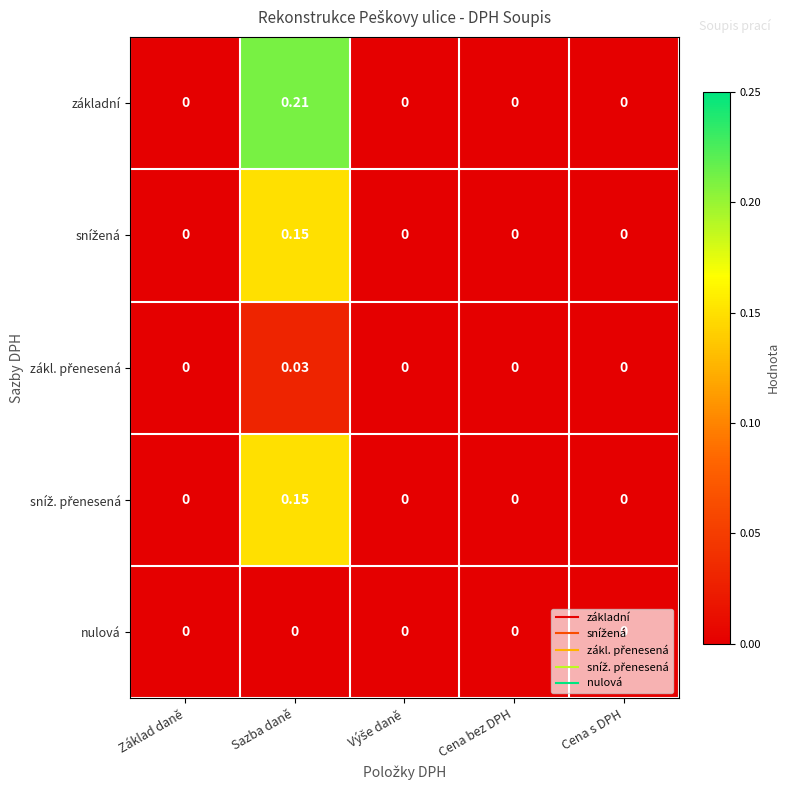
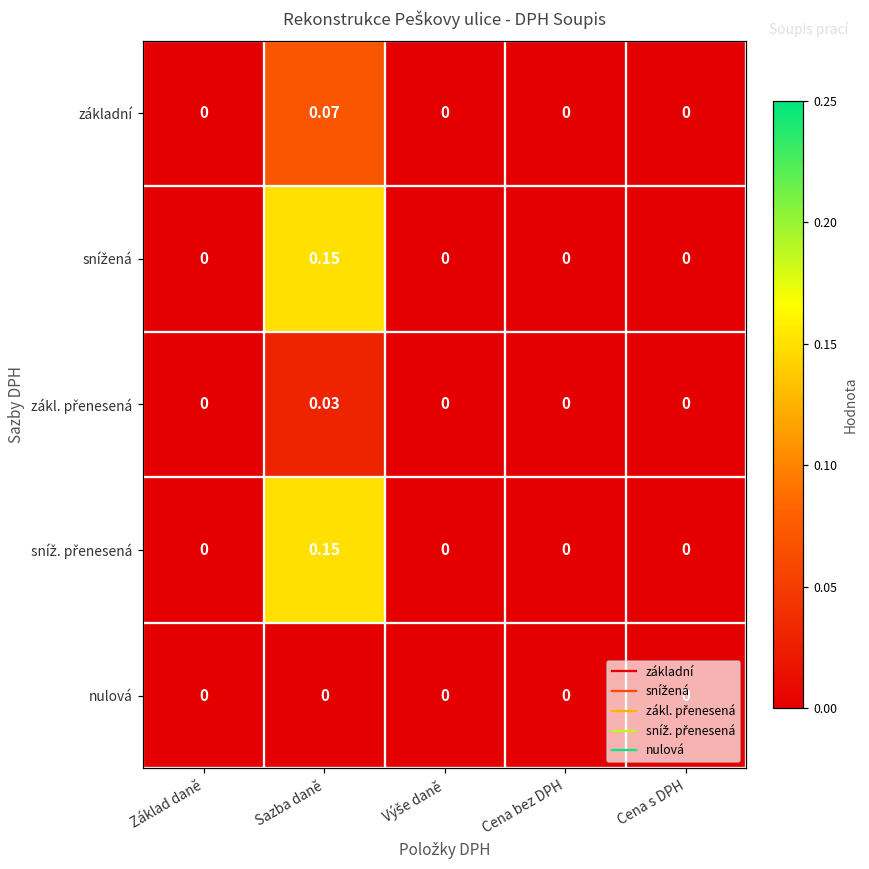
  {
    "základní": {
      "Základ daně": 0,
-     "Sazba daně": 0.21,
+     "Sazba daně": 0.07,
      "Výše daně": 0,
      "Cena bez DPH": 0,
      "Cena s DPH": 0
    },
    "snížená": {
      "Základ daně": 0,
      "Sazba daně": 0.15,
      "Výše daně": 0,
      "Cena bez DPH": 0,
      "Cena s DPH": 0
    },
    "zákl. přenesená": {
      "Základ daně": 0,
      "Sazba daně": 0.03,
      "Výše daně": 0,
      "Cena bez DPH": 0,
      "Cena s DPH": 0
    },
    "sníž. přenesená": {
      "Základ daně": 0,
      "Sazba daně": 0.15,
      "Výše daně": 0,
      "Cena bez DPH": 0,
      "Cena s DPH": 0
    },
    "nulová": {
      "Základ daně": 0,
      "Sazba daně": 0,
      "Výše daně": 0,
      "Cena bez DPH": 0
    }
  }
